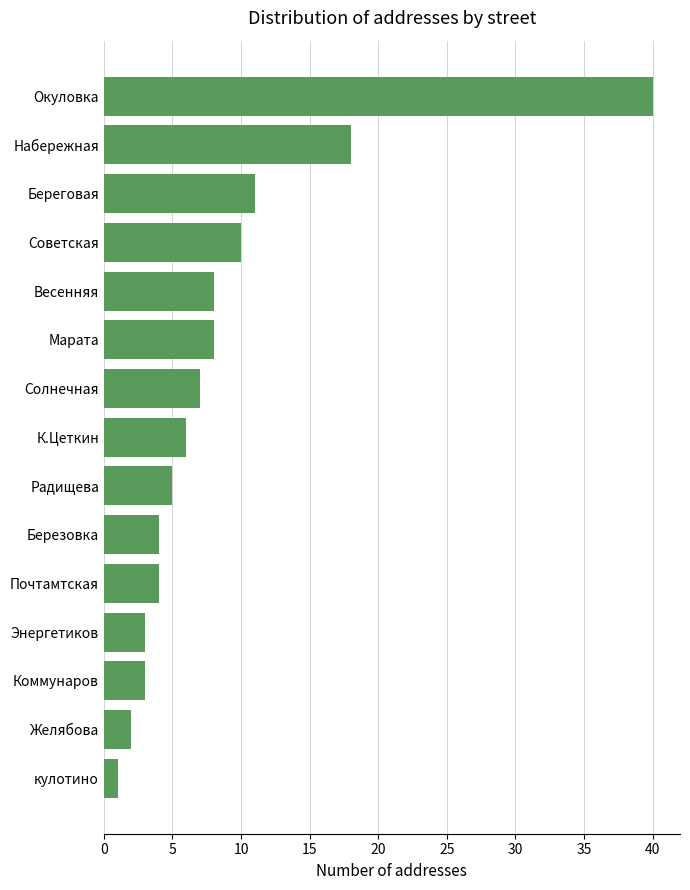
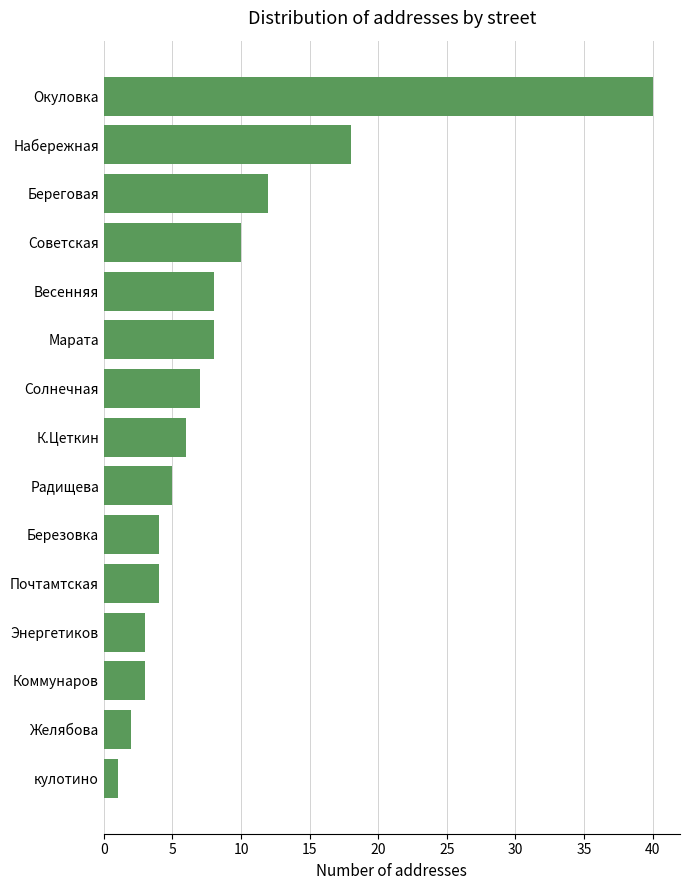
  {
    "Окуловка": 40,
    "Набережная": 18,
-   "Береговая": 11,
+   "Береговая": 12,
    "Советская": 10,
    "Весенняя": 8,
    "Марата": 8,
    "Солнечная": 7,
    "К.Цеткин": 6,
    "Радищева": 5,
    "Березовка": 4,
    "Почтамтская": 4,
    "Энергетиков": 3,
    "Коммунаров": 3,
    "Желябова": 2,
    "кулотино": 1
  }
